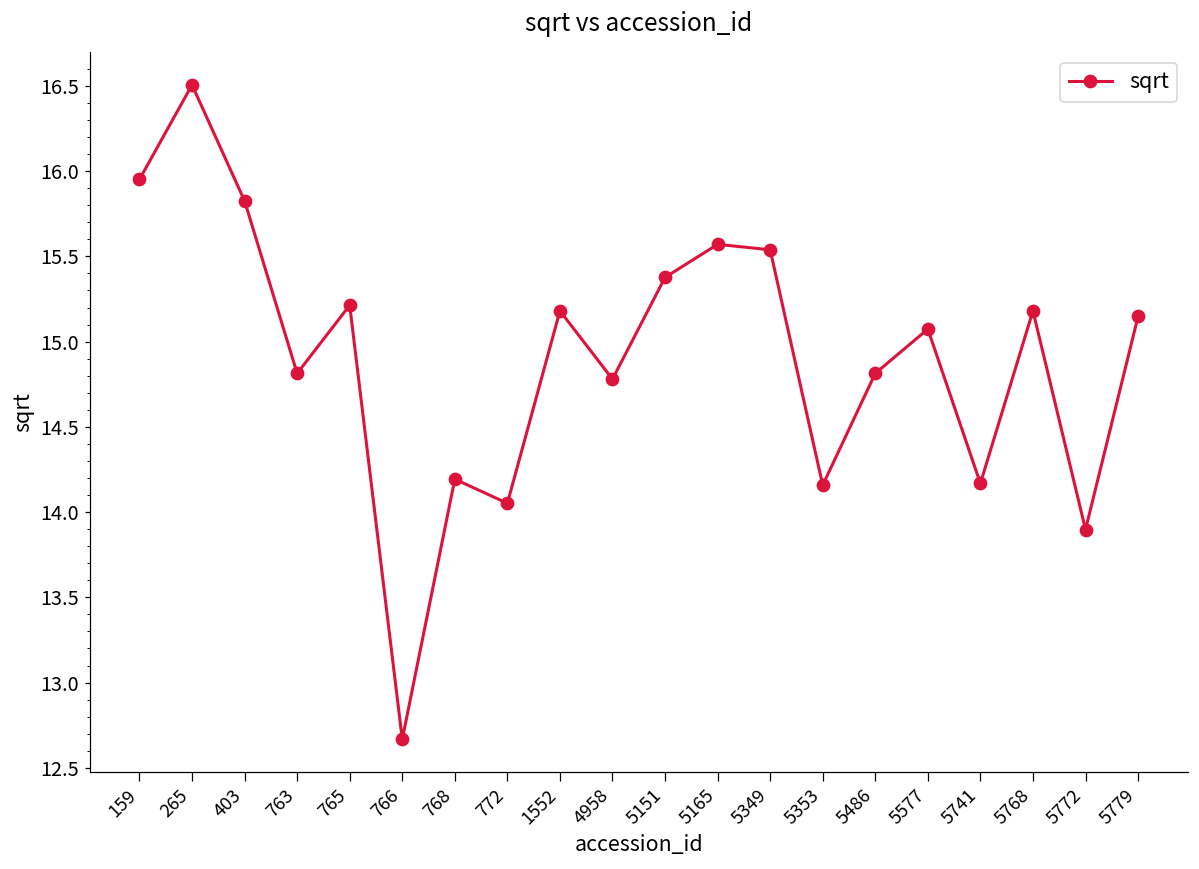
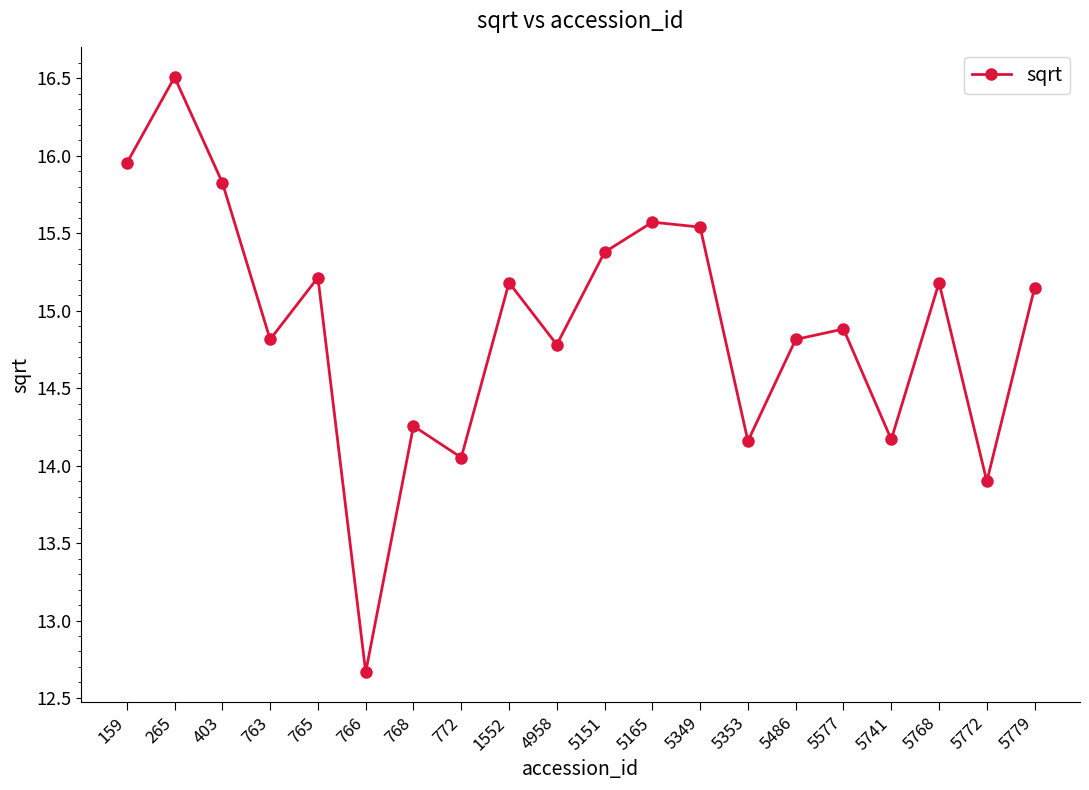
  {
    "159": 15.95,
    "265": 16.51,
    "403": 15.83,
    "763": 14.81,
    "765": 15.21,
    "766": 12.67,
-   "768": 14.19,
+   "768": 14.25,
    "772": 14.05,
    "1552": 15.18,
    "4958": 14.78,
    "5151": 15.38,
    "5165": 15.57,
    "5349": 15.54,
    "5353": 14.16,
    "5486": 14.81,
-   "5577": 15.07,
+   "5577": 14.88,
    "5741": 14.17,
    "5768": 15.18,
    "5772": 13.90,
    "5779": 15.15
  }
